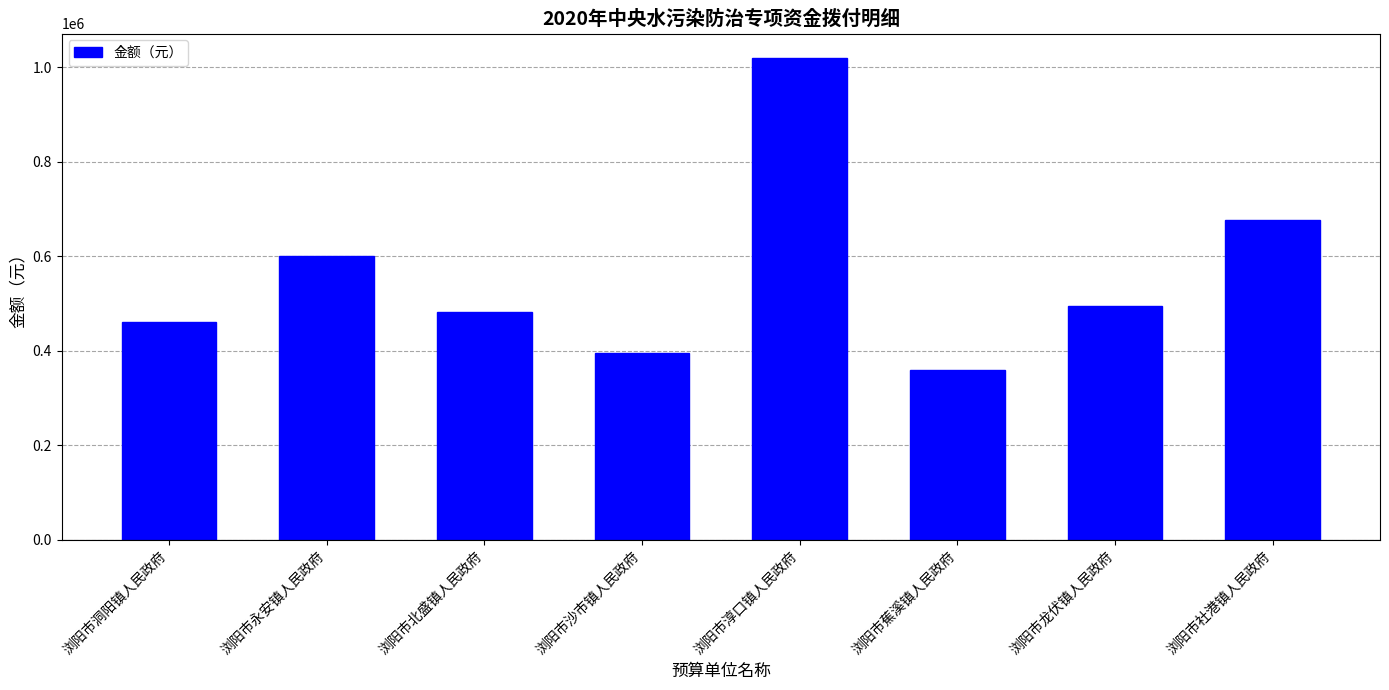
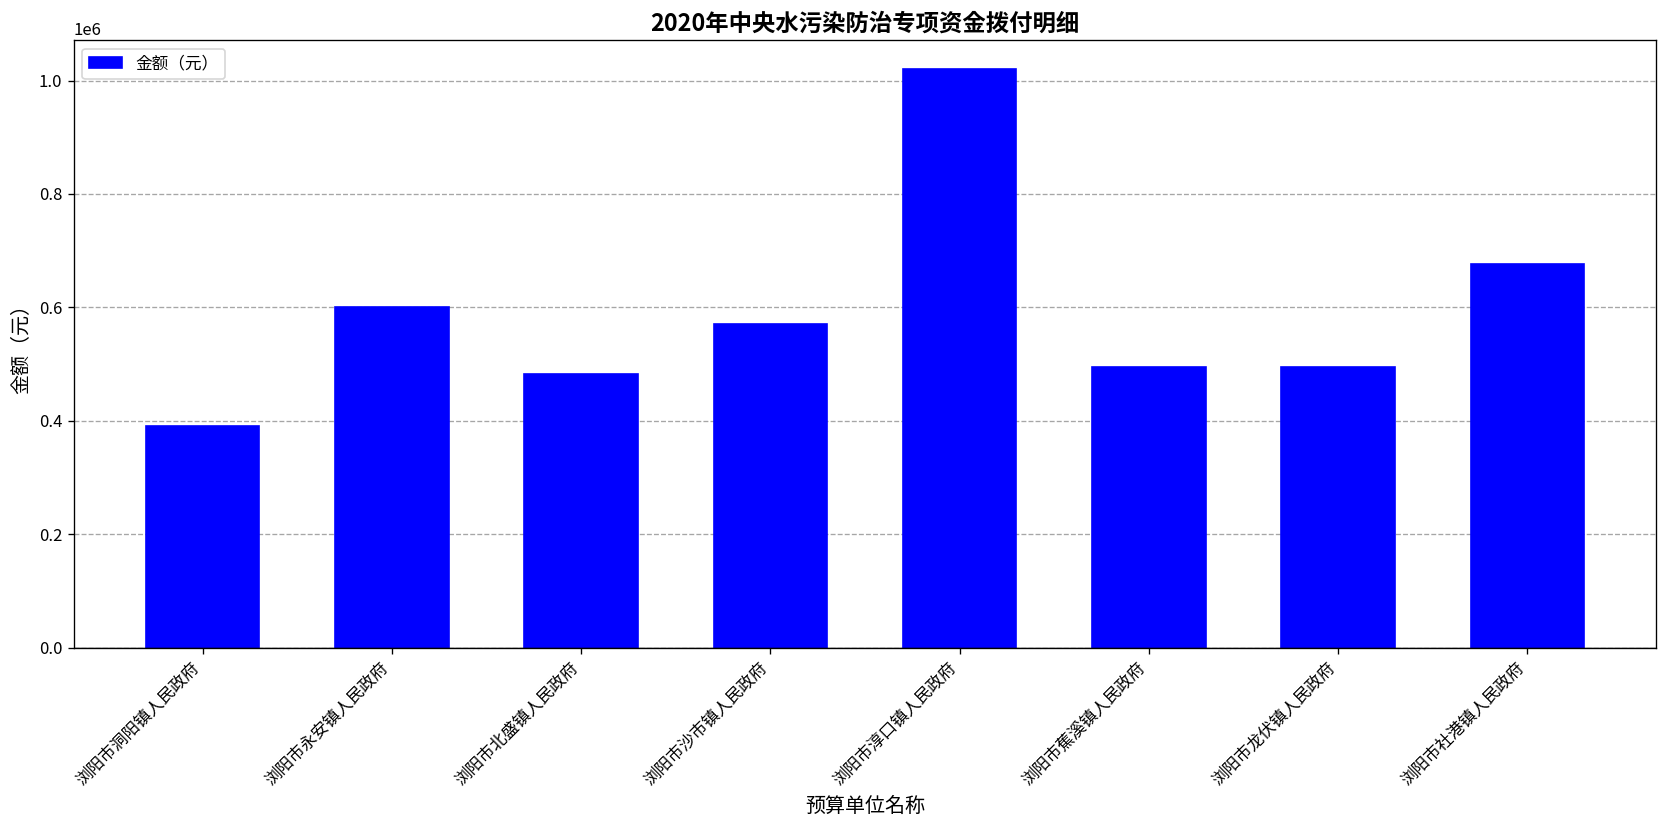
  {
-   "浏阳市洞阳镇人民政府": 460000,
+   "浏阳市洞阳镇人民政府": 390000,
    "浏阳市永安镇人民政府": 600000,
    "浏阳市北盛镇人民政府": 480000,
-   "浏阳市沙市镇人民政府": 400000,
+   "浏阳市沙市镇人民政府": 570000,
    "浏阳市淳口镇人民政府": 1020000,
-   "浏阳市蕉溪镇人民政府": 360000,
+   "浏阳市蕉溪镇人民政府": 500000,
    "浏阳市龙伏镇人民政府": 500000,
    "浏阳市社港镇人民政府": 680000
  }
